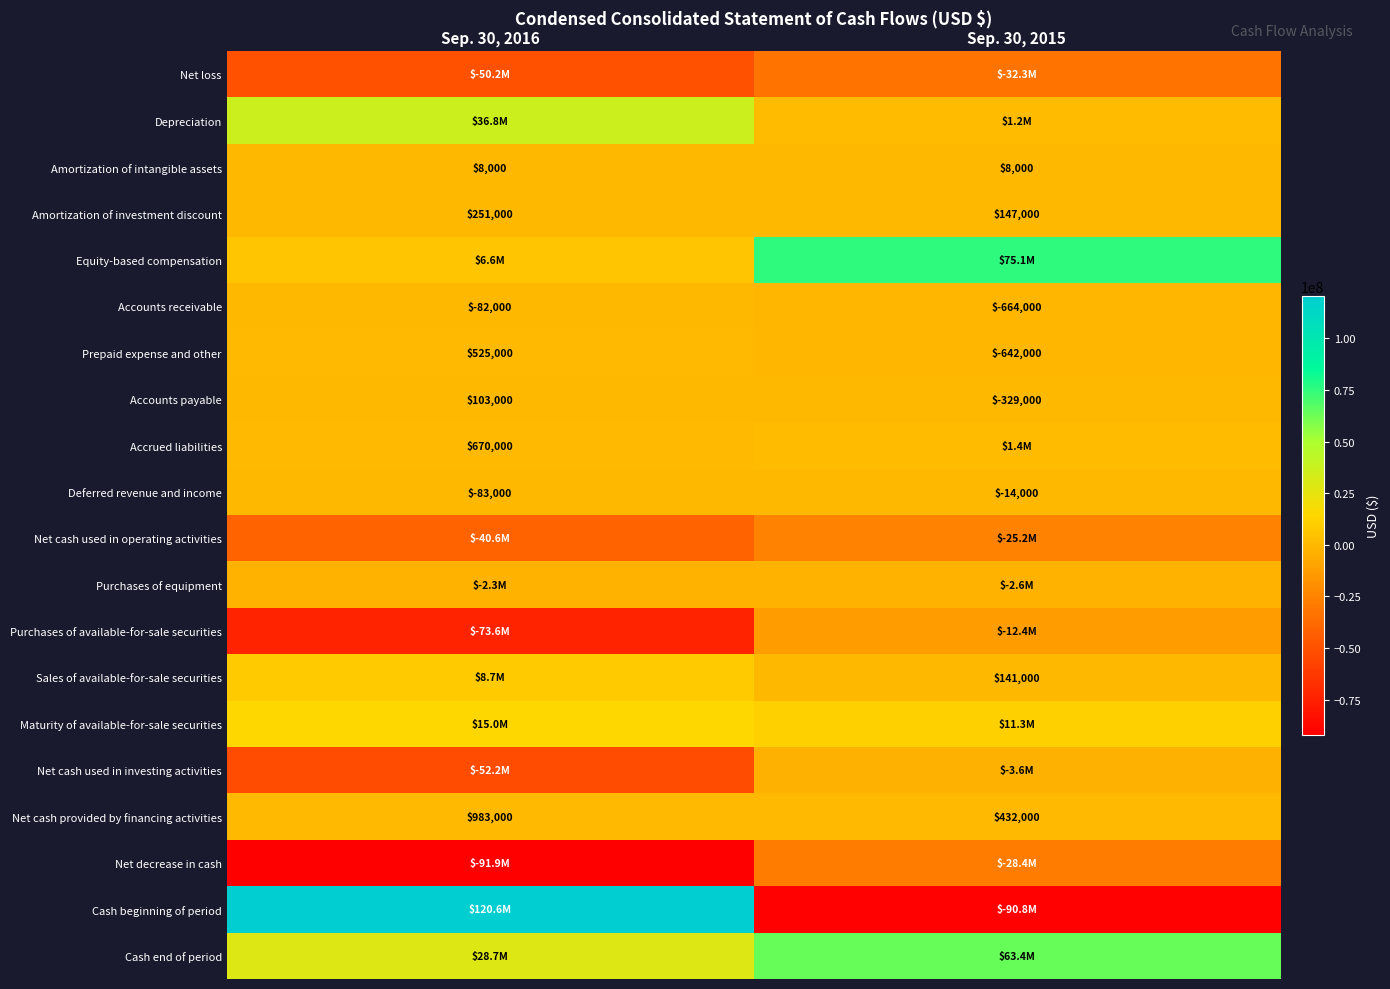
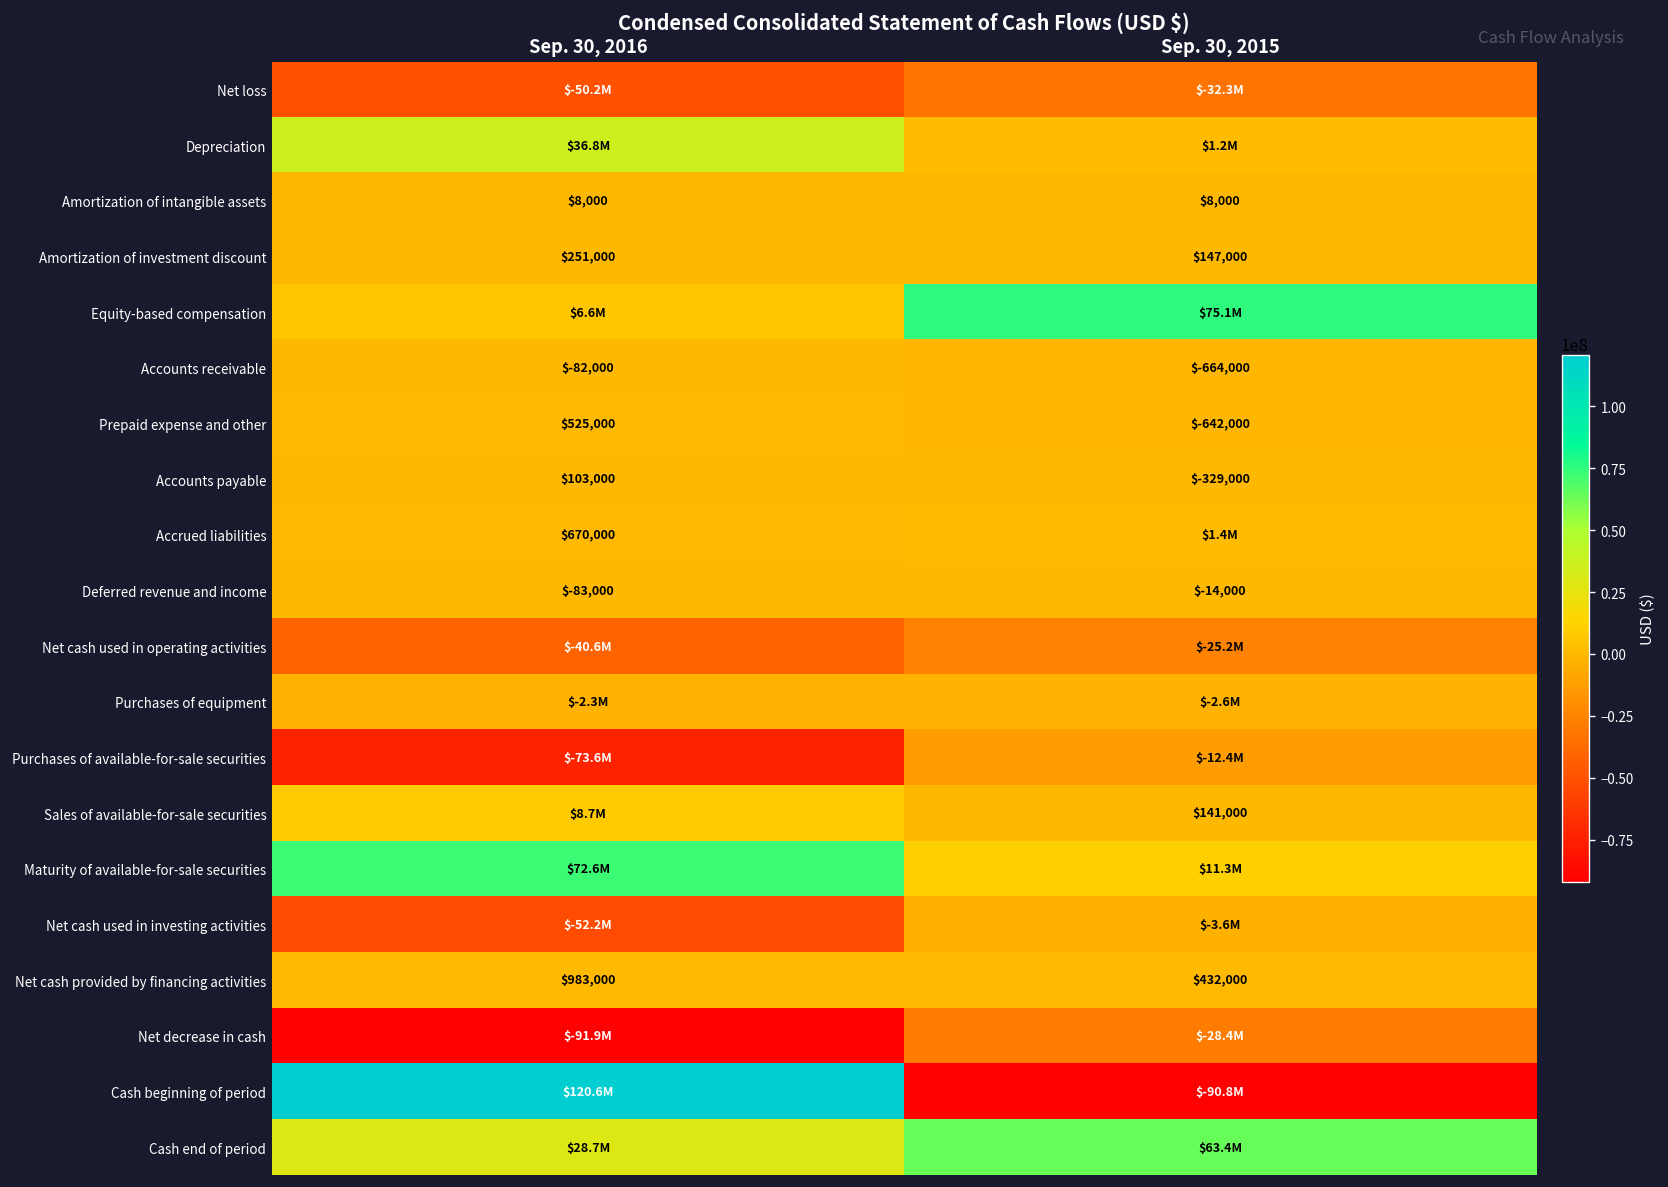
  {
    "Net loss": {
      "Sep. 30, 2016": "$-50.2M",
      "Sep. 30, 2015": "$-32.3M"
    },
    "Depreciation": {
      "Sep. 30, 2016": "$36.8M",
      "Sep. 30, 2015": "$1.2M"
    },
    "Amortization of intangible assets": {
      "Sep. 30, 2016": "$8,000",
      "Sep. 30, 2015": "$8,000"
    },
    "Amortization of investment discount": {
      "Sep. 30, 2016": "$251,000",
      "Sep. 30, 2015": "$147,000"
    },
    "Equity-based compensation": {
      "Sep. 30, 2016": "$6.6M",
      "Sep. 30, 2015": "$75.1M"
    },
    "Accounts receivable": {
      "Sep. 30, 2016": "$-82,000",
      "Sep. 30, 2015": "$-664,000"
    },
    "Prepaid expense and other": {
      "Sep. 30, 2016": "$525,000",
      "Sep. 30, 2015": "$-642,000"
    },
    "Accounts payable": {
      "Sep. 30, 2016": "$103,000",
      "Sep. 30, 2015": "$-329,000"
    },
    "Accrued liabilities": {
      "Sep. 30, 2016": "$670,000",
      "Sep. 30, 2015": "$1.4M"
    },
    "Deferred revenue and income": {
      "Sep. 30, 2016": "$-83,000",
      "Sep. 30, 2015": "$-14,000"
    },
    "Net cash used in operating activities": {
      "Sep. 30, 2016": "$-40.6M",
      "Sep. 30, 2015": "$-25.2M"
    },
    "Purchases of equipment": {
      "Sep. 30, 2016": "$-2.3M",
      "Sep. 30, 2015": "$-2.6M"
    },
    "Purchases of available-for-sale securities": {
      "Sep. 30, 2016": "$-73.6M",
      "Sep. 30, 2015": "$-12.4M"
    },
    "Sales of available-for-sale securities": {
      "Sep. 30, 2016": "$8.7M",
      "Sep. 30, 2015": "$141,000"
    },
    "Maturity of available-for-sale securities": {
-     "Sep. 30, 2016": "$15.0M",
+     "Sep. 30, 2016": "$72.6M",
      "Sep. 30, 2015": "$11.3M"
    },
    "Net cash used in investing activities": {
      "Sep. 30, 2016": "$-52.2M",
      "Sep. 30, 2015": "$-3.6M"
    },
    "Net cash provided by financing activities": {
      "Sep. 30, 2016": "$983,000",
      "Sep. 30, 2015": "$432,000"
    },
    "Net decrease in cash": {
      "Sep. 30, 2016": "$-91.9M",
      "Sep. 30, 2015": "$-28.4M"
    },
    "Cash beginning of period": {
      "Sep. 30, 2016": "$120.6M",
      "Sep. 30, 2015": "$-90.8M"
    },
    "Cash end of period": {
      "Sep. 30, 2016": "$28.7M",
      "Sep. 30, 2015": "$63.4M"
    }
  }
